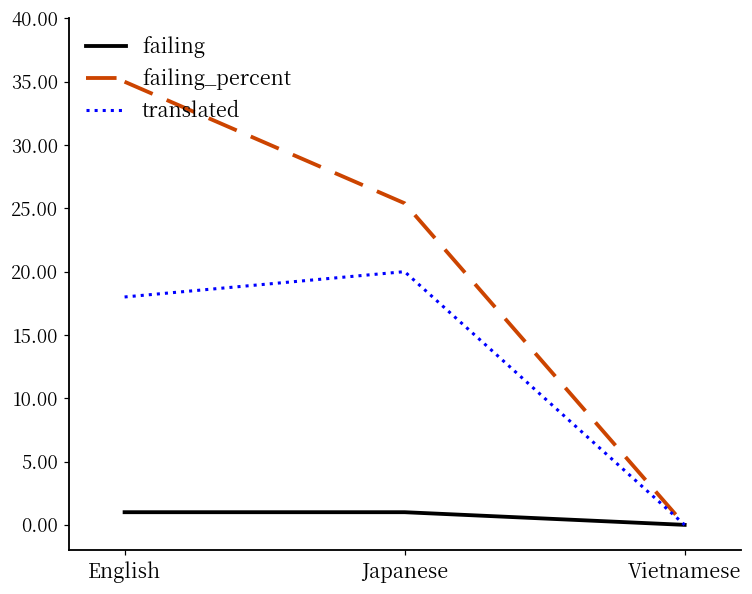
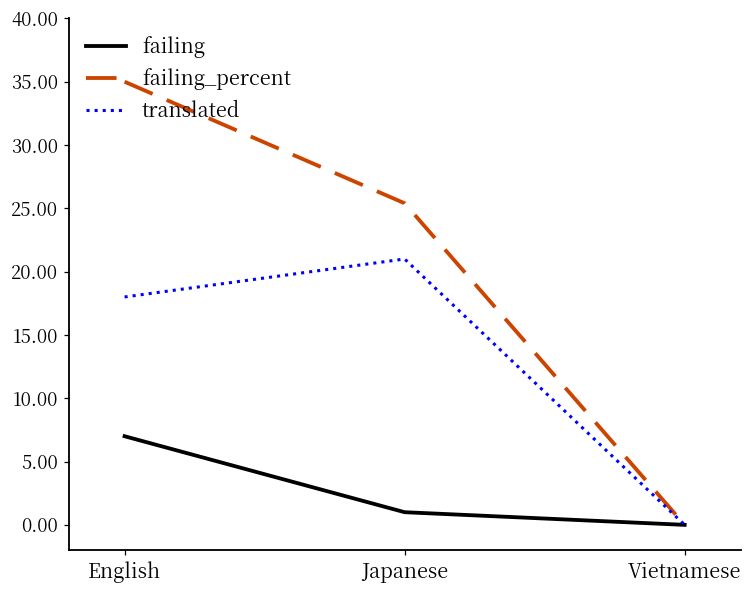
  {
    "failing": {
-     "English": 1,
+     "English": 7,
      "Japanese": 1
    },
    "failing_percent": {
      "English": 35,
      "Japanese": 25.4
    },
    "translated": {
      "English": 18,
-     "Japanese": 20
+     "Japanese": 21
    }
  }
